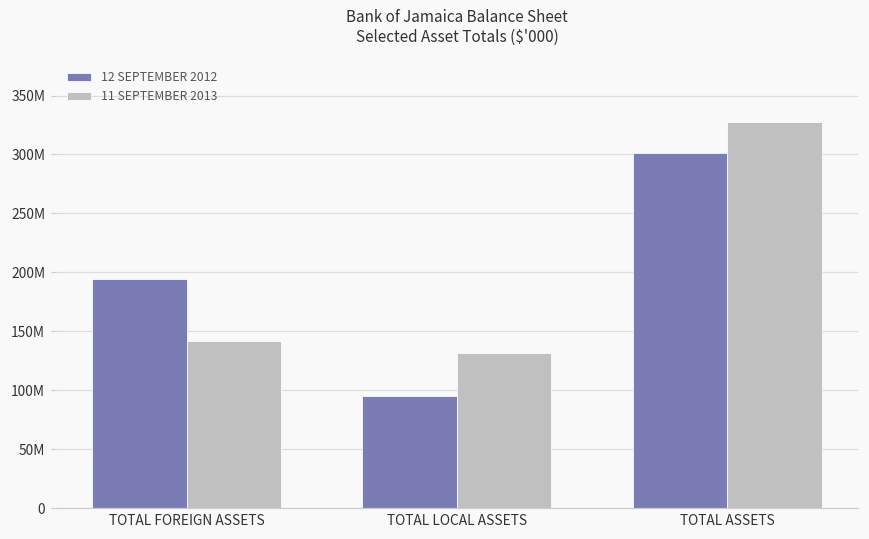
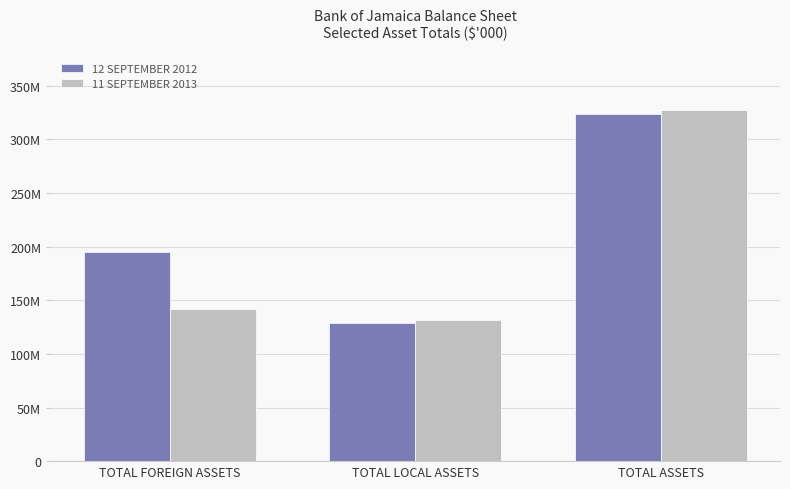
  {
    "12 SEPTEMBER 2012": {
      "TOTAL FOREIGN ASSETS": 195000000,
-     "TOTAL LOCAL ASSETS": 96000000,
-     "TOTAL ASSETS": 301000000
+     "TOTAL LOCAL ASSETS": 129000000,
+     "TOTAL ASSETS": 324000000
    },
    "11 SEPTEMBER 2013": {
      "TOTAL FOREIGN ASSETS": 142000000,
      "TOTAL LOCAL ASSETS": 131000000,
      "TOTAL ASSETS": 327000000
    }
  }
